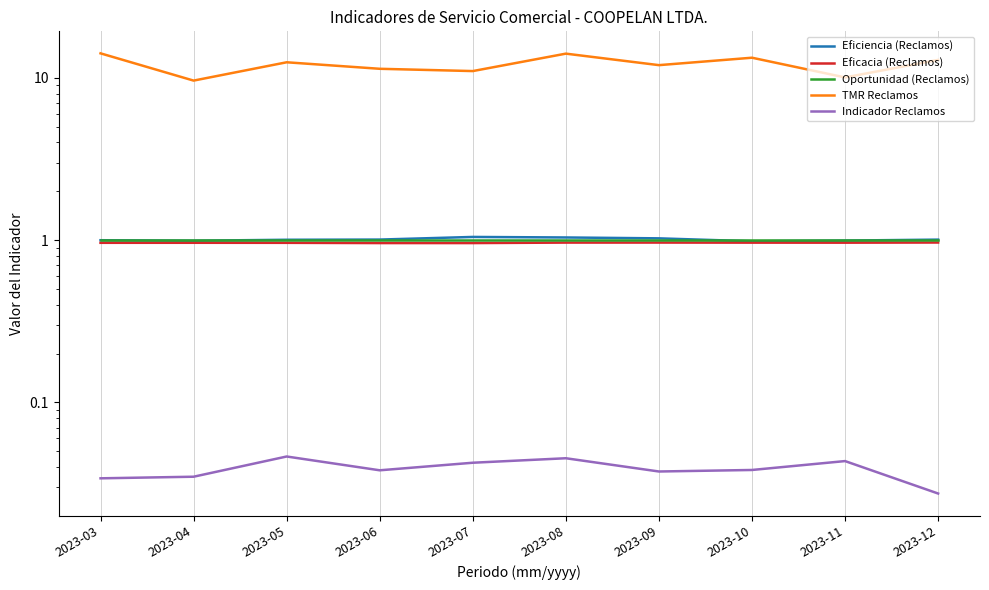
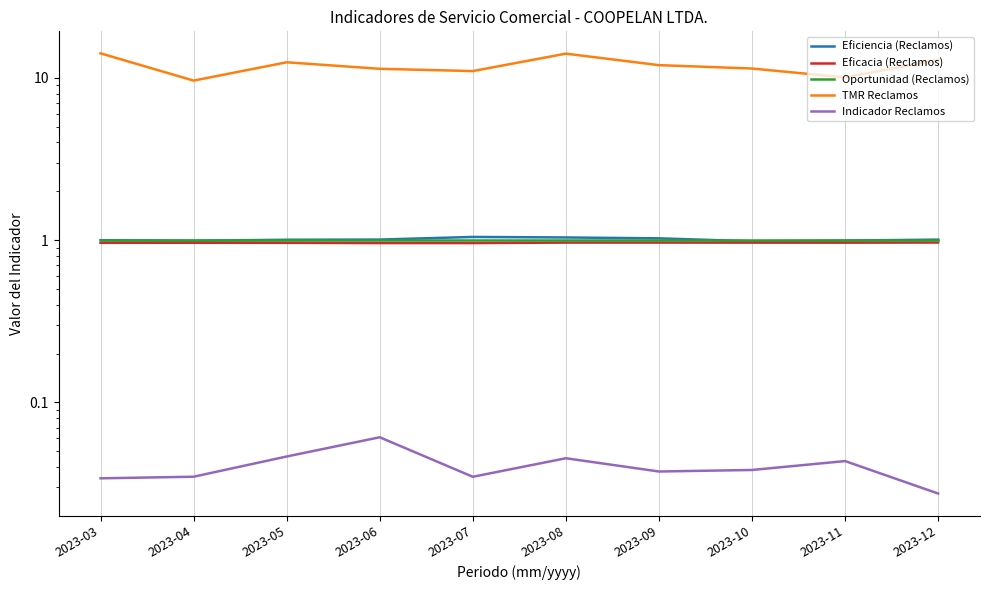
  {
    "Eficiencia (Reclamos)": {
      "2023-07": 1.0,
      "2023-08": 1.0
    },
    "Eficacia (Reclamos)": {
      "2023-03": 1.0,
      "2023-05": 1.0,
      "2023-06": 1.0,
      "2023-07": 1.0
    },
    "Oportunidad (Reclamos)": {
      "2023-07": 1.0
    },
    "TMR Reclamos": {
      "2023-03": 14,
      "2023-04": 10,
      "2023-05": 12,
      "2023-06": 11,
      "2023-07": 11,
      "2023-08": 14,
      "2023-09": 12,
-     "2023-10": 13
+     "2023-10": 11
    },
    "Indicador Reclamos": {
      "2023-03": 0.034,
      "2023-04": 0.035,
      "2023-05": 0.046,
-     "2023-06": 0.038,
-     "2023-07": 0.042,
+     "2023-06": 0.061,
+     "2023-07": 0.035,
      "2023-08": 0.045,
      "2023-09": 0.037,
      "2023-10": 0.038,
      "2023-11": 0.043,
      "2023-12": 0.027
    }
  }
